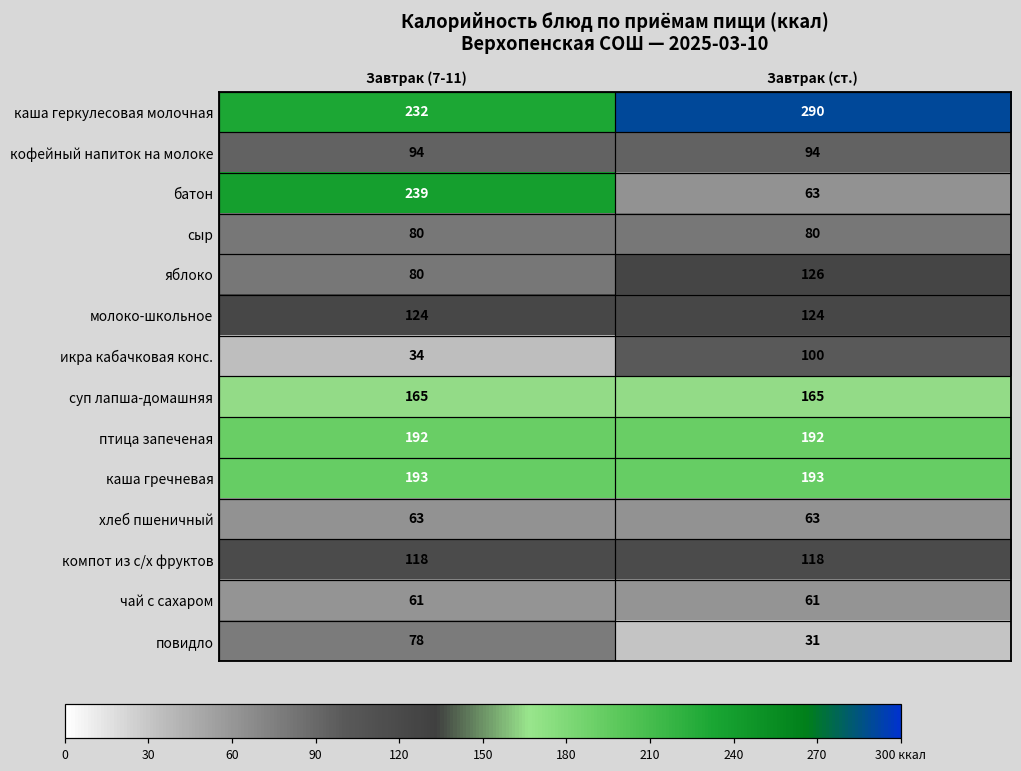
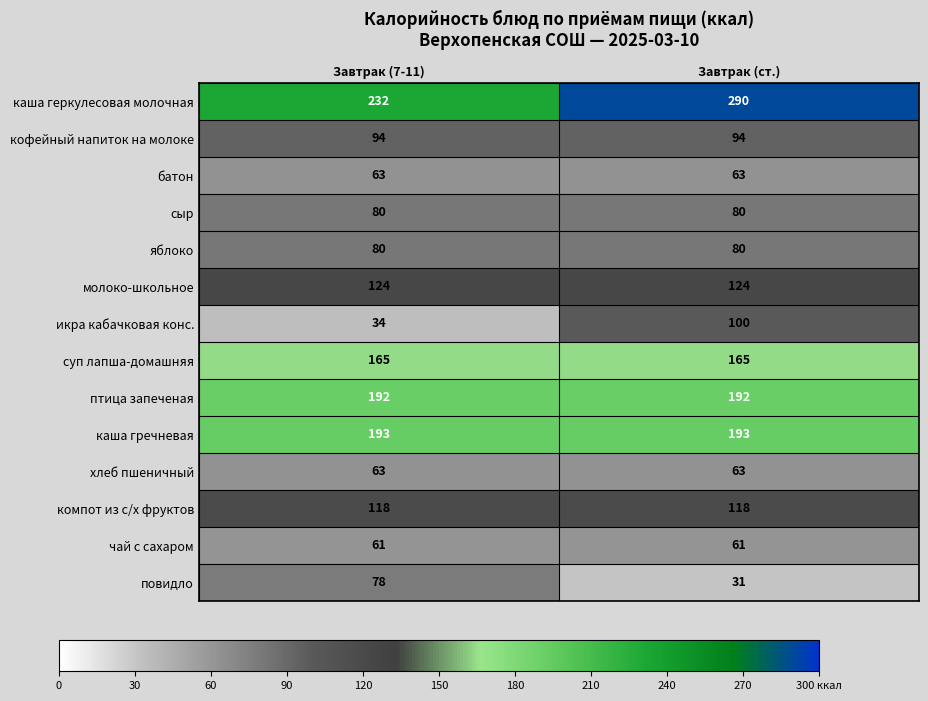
  {
    "каша геркулесовая молочная": {
      "Завтрак (7-11)": 232,
      "Завтрак (ст.)": 290
    },
    "кофейный напиток на молоке": {
      "Завтрак (7-11)": 94,
      "Завтрак (ст.)": 94
    },
    "батон": {
-     "Завтрак (7-11)": 239,
+     "Завтрак (7-11)": 63,
      "Завтрак (ст.)": 63
    },
    "сыр": {
      "Завтрак (7-11)": 80,
      "Завтрак (ст.)": 80
    },
    "яблоко": {
      "Завтрак (7-11)": 80,
-     "Завтрак (ст.)": 126
+     "Завтрак (ст.)": 80
    },
    "молоко-школьное": {
      "Завтрак (7-11)": 124,
      "Завтрак (ст.)": 124
    },
    "икра кабачковая конс.": {
      "Завтрак (7-11)": 34,
      "Завтрак (ст.)": 100
    },
    "суп лапша-домашняя": {
      "Завтрак (7-11)": 165,
      "Завтрак (ст.)": 165
    },
    "птица запеченая": {
      "Завтрак (7-11)": 192,
      "Завтрак (ст.)": 192
    },
    "каша гречневая": {
      "Завтрак (7-11)": 193,
      "Завтрак (ст.)": 193
    },
    "хлеб пшеничный": {
      "Завтрак (7-11)": 63,
      "Завтрак (ст.)": 63
    },
    "компот из с/х фруктов": {
      "Завтрак (7-11)": 118,
      "Завтрак (ст.)": 118
    },
    "чай с сахаром": {
      "Завтрак (7-11)": 61,
      "Завтрак (ст.)": 61
    },
    "повидло": {
      "Завтрак (7-11)": 78,
      "Завтрак (ст.)": 31
    }
  }
